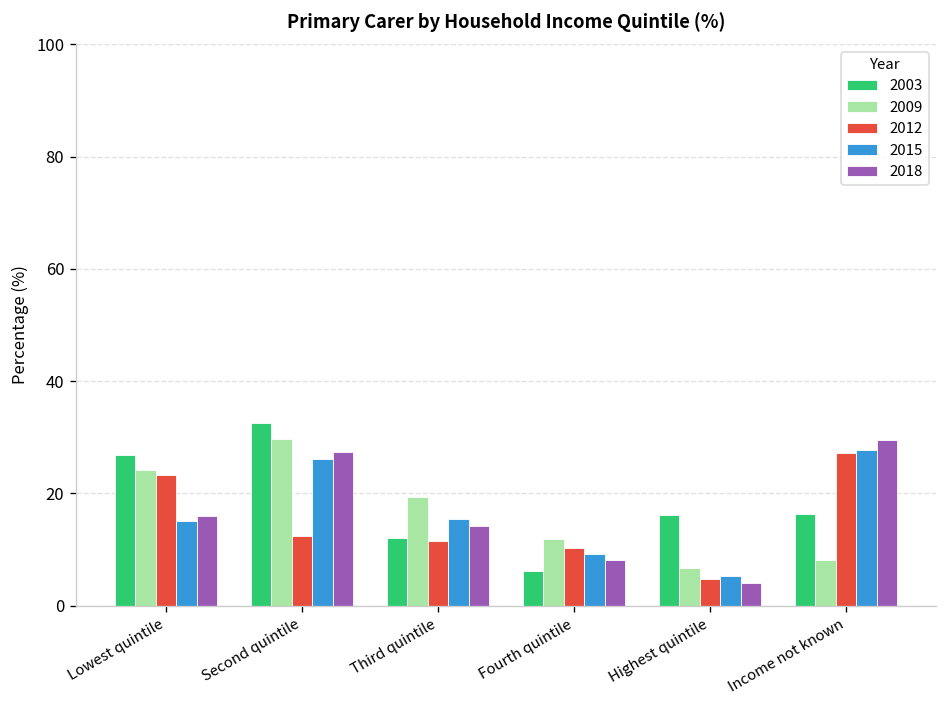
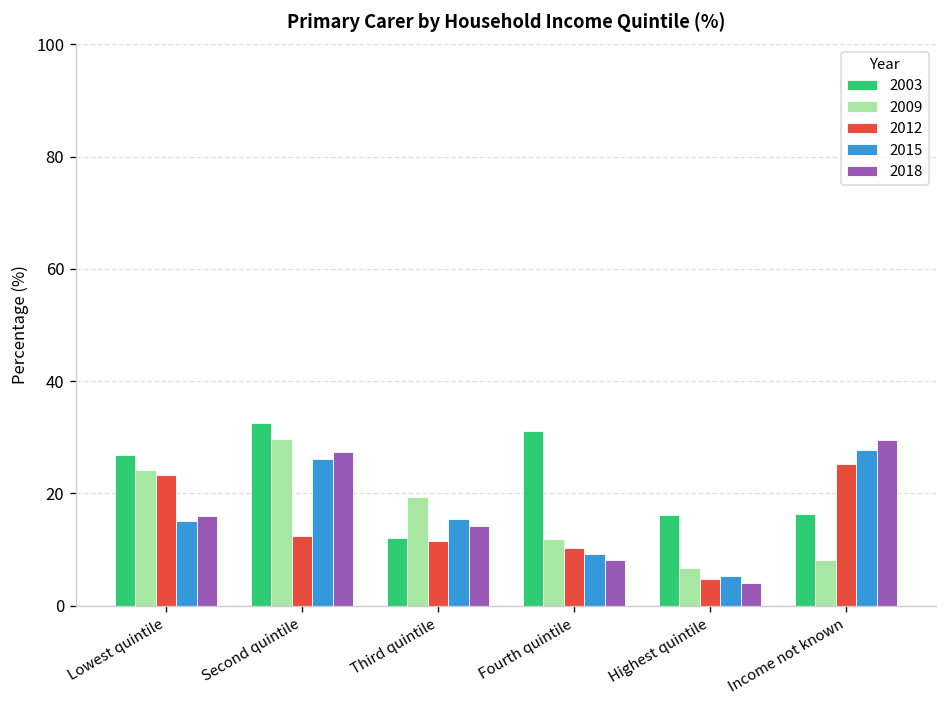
  {
    "2003": {
      "Lowest quintile": 27,
      "Second quintile": 33,
      "Third quintile": 12,
-     "Fourth quintile": 6,
+     "Fourth quintile": 31,
      "Highest quintile": 16,
      "Income not known": 16
    },
    "2009": {
      "Lowest quintile": 24,
      "Second quintile": 30,
      "Third quintile": 19,
      "Fourth quintile": 12,
      "Highest quintile": 7,
      "Income not known": 8
    },
    "2012": {
      "Lowest quintile": 23,
      "Second quintile": 13,
      "Third quintile": 12,
      "Fourth quintile": 10,
      "Highest quintile": 5,
-     "Income not known": 27
+     "Income not known": 25
    },
    "2015": {
      "Lowest quintile": 15,
      "Second quintile": 26,
      "Third quintile": 15,
      "Fourth quintile": 9,
      "Highest quintile": 5,
      "Income not known": 28
    },
    "2018": {
      "Lowest quintile": 16,
      "Second quintile": 27,
      "Third quintile": 14,
      "Fourth quintile": 8,
      "Highest quintile": 4,
      "Income not known": 30
    }
  }
